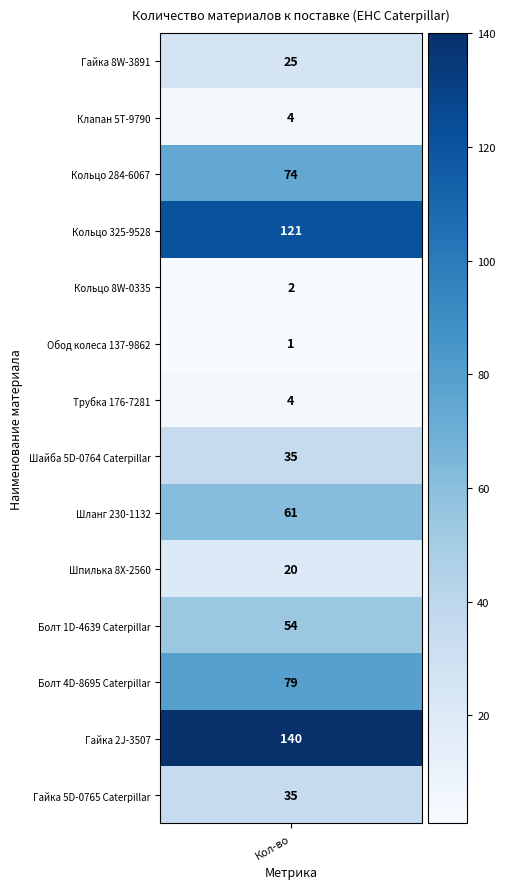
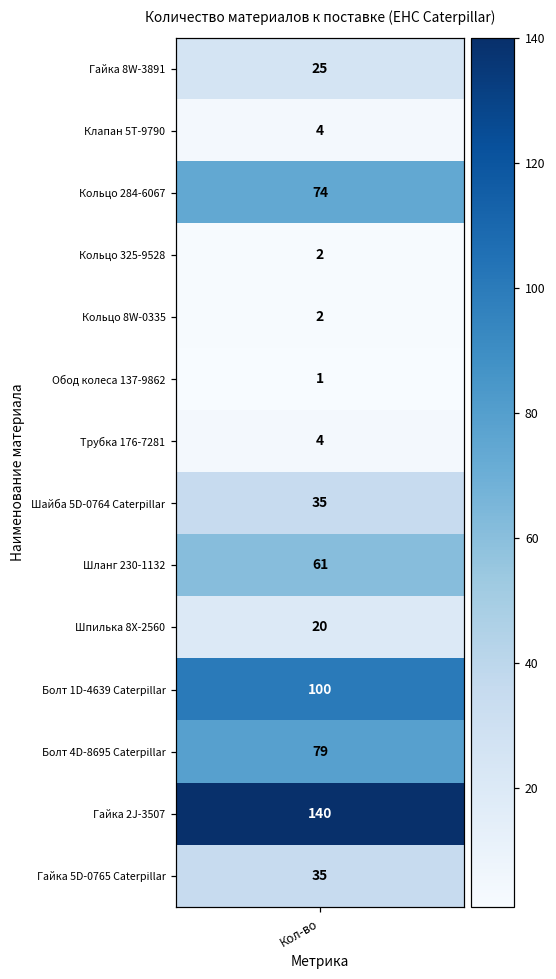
  {
    "Гайка 8W-3891": {
      "Кол-во": 25
    },
    "Клапан 5T-9790": {
      "Кол-во": 4
    },
    "Кольцо 284-6067": {
      "Кол-во": 74
    },
    "Кольцо 325-9528": {
-     "Кол-во": 121
+     "Кол-во": 2
    },
    "Кольцо 8W-0335": {
      "Кол-во": 2
    },
    "Обод колеса 137-9862": {
      "Кол-во": 1
    },
    "Трубка 176-7281": {
      "Кол-во": 4
    },
    "Шайба 5D-0764 Caterpillar": {
      "Кол-во": 35
    },
    "Шланг 230-1132": {
      "Кол-во": 61
    },
    "Шпилька 8Х-2560": {
      "Кол-во": 20
    },
    "Болт 1D-4639 Caterpillar": {
-     "Кол-во": 54
+     "Кол-во": 100
    },
    "Болт 4D-8695 Caterpillar": {
      "Кол-во": 79
    },
    "Гайка 2J-3507": {
      "Кол-во": 140
    },
    "Гайка 5D-0765 Caterpillar": {
      "Кол-во": 35
    }
  }
